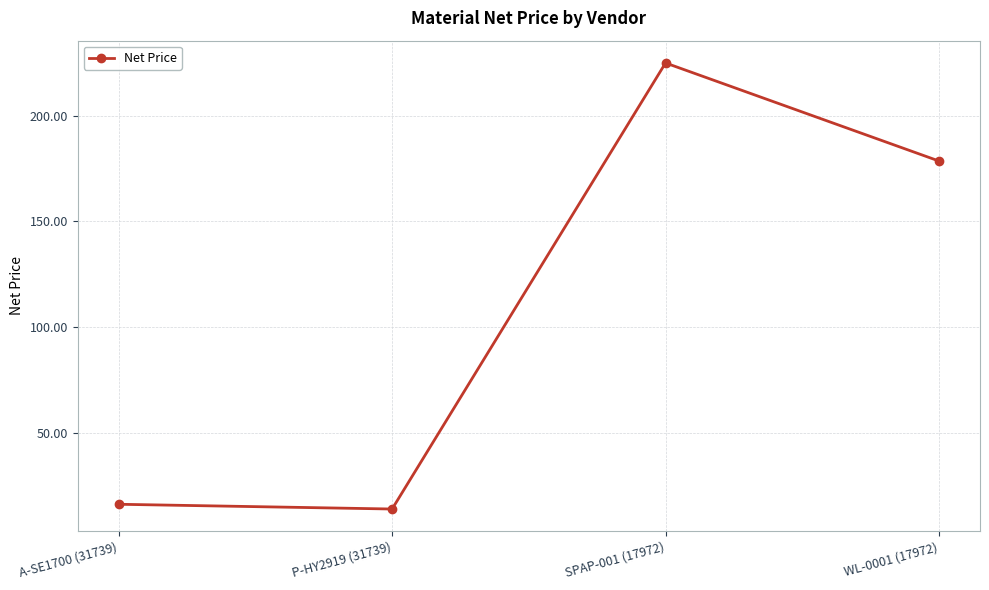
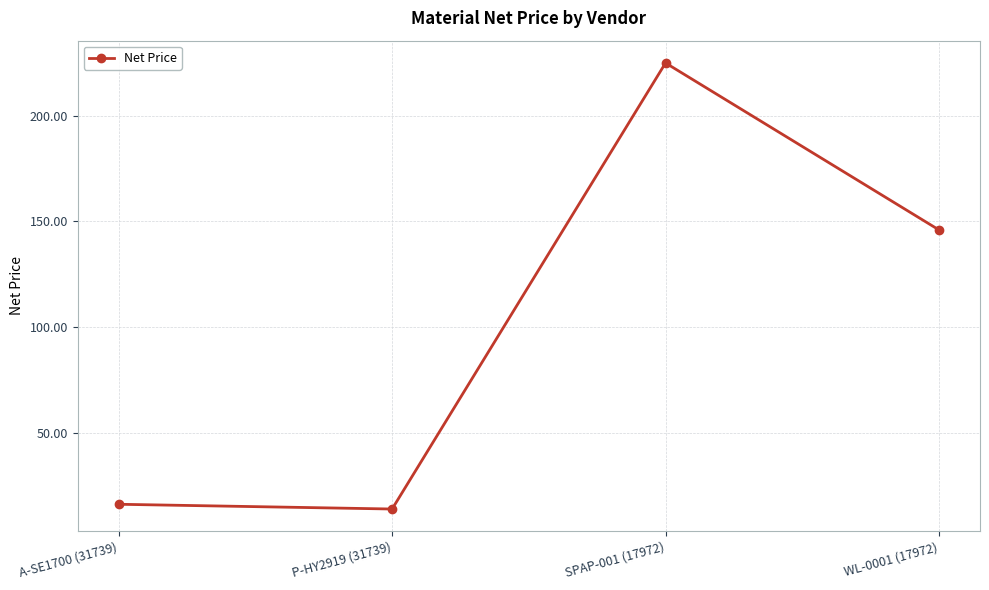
  {
    "A-SE1700 (31739)": 16,
    "P-HY2919 (31739)": 14,
    "SPAP-001 (17972)": 225,
-   "WL-0001 (17972)": 179
+   "WL-0001 (17972)": 146
  }
